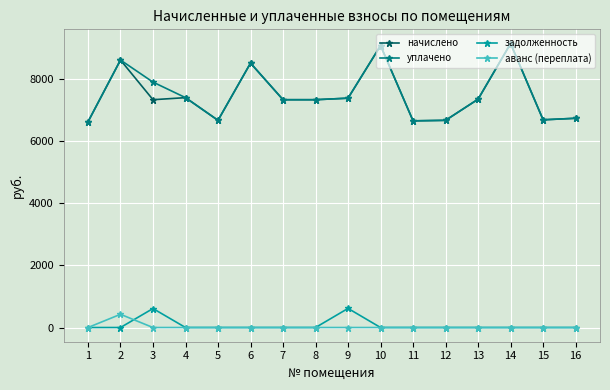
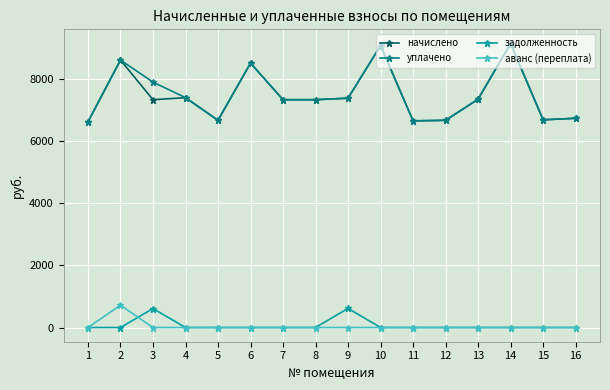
  {
    "аванс (переплата)": {
-     "2": 400,
+     "2": 700,
      "3": 0,
      "9": 0
    }
  }
